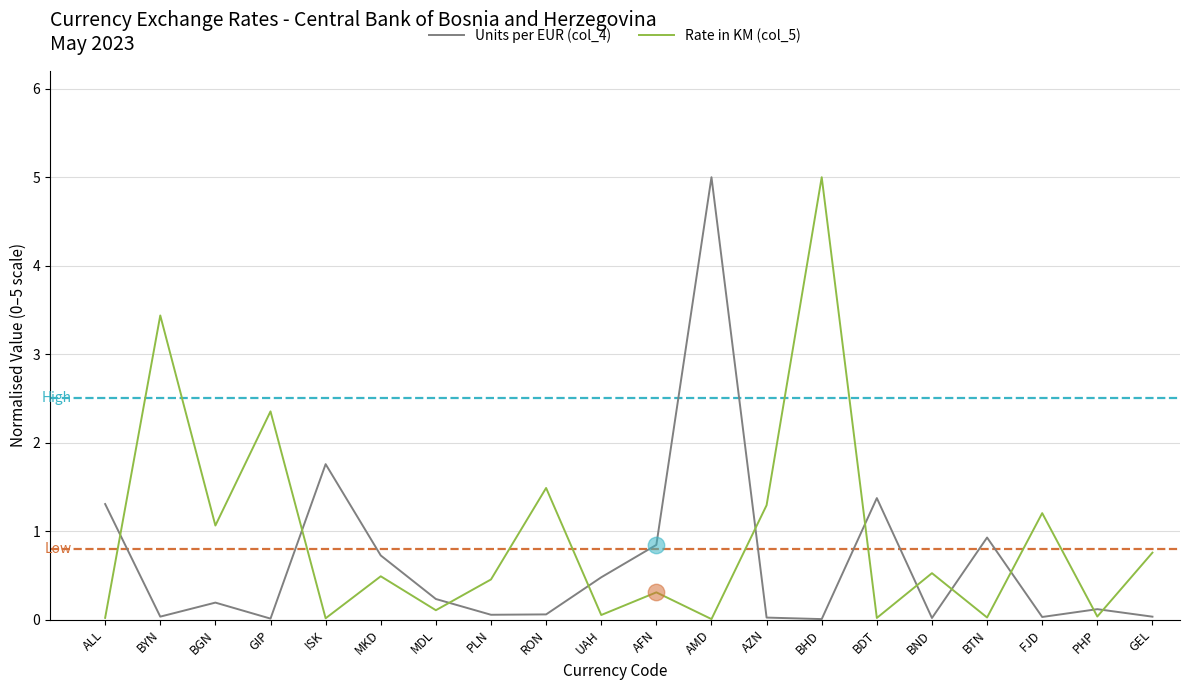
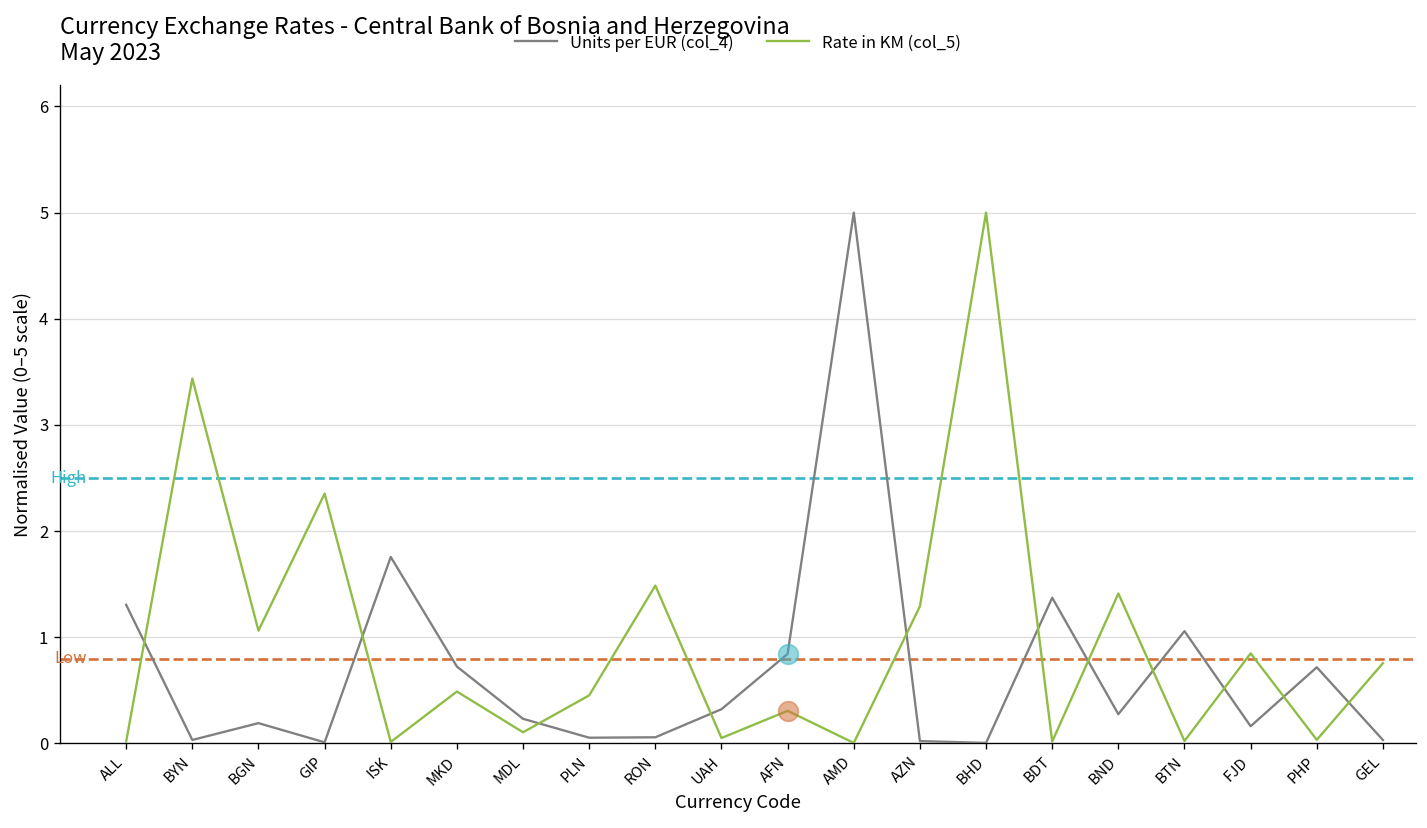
  {
    "Units per EUR (col_4)": {
      "ALL": 1.3,
      "BYN": 0.0,
      "BGN": 0.2,
      "GIP": 0.0,
      "ISK": 1.8,
      "MKD": 0.7,
      "MDL": 0.2,
      "PLN": 0.1,
      "RON": 0.1,
-     "UAH": 0.5,
+     "UAH": 0.3,
      "AMD": 5.0,
      "AZN": 0.0,
      "BHD": 0.0,
      "BDT": 1.4,
-     "BND": 0.0,
-     "BTN": 0.9,
-     "FJD": 0.0,
-     "PHP": 0.1,
+     "BND": 0.3,
+     "BTN": 1.1,
+     "FJD": 0.2,
+     "PHP": 0.7,
      "GEL": 0.0
    },
    "Rate in KM (col_5)": {
      "ALL": 0.0,
      "BYN": 3.4,
      "BGN": 1.1,
      "GIP": 2.4,
      "ISK": 0.0,
      "MKD": 0.5,
      "MDL": 0.1,
      "PLN": 0.5,
      "RON": 1.5,
      "UAH": 0.1,
      "AMD": 0.0,
      "AZN": 1.3,
      "BHD": 5.0,
      "BDT": 0.0,
-     "BND": 0.5,
+     "BND": 1.4,
      "BTN": 0.0,
-     "FJD": 1.2,
+     "FJD": 0.8,
      "PHP": 0.0,
      "GEL": 0.8
    }
  }
